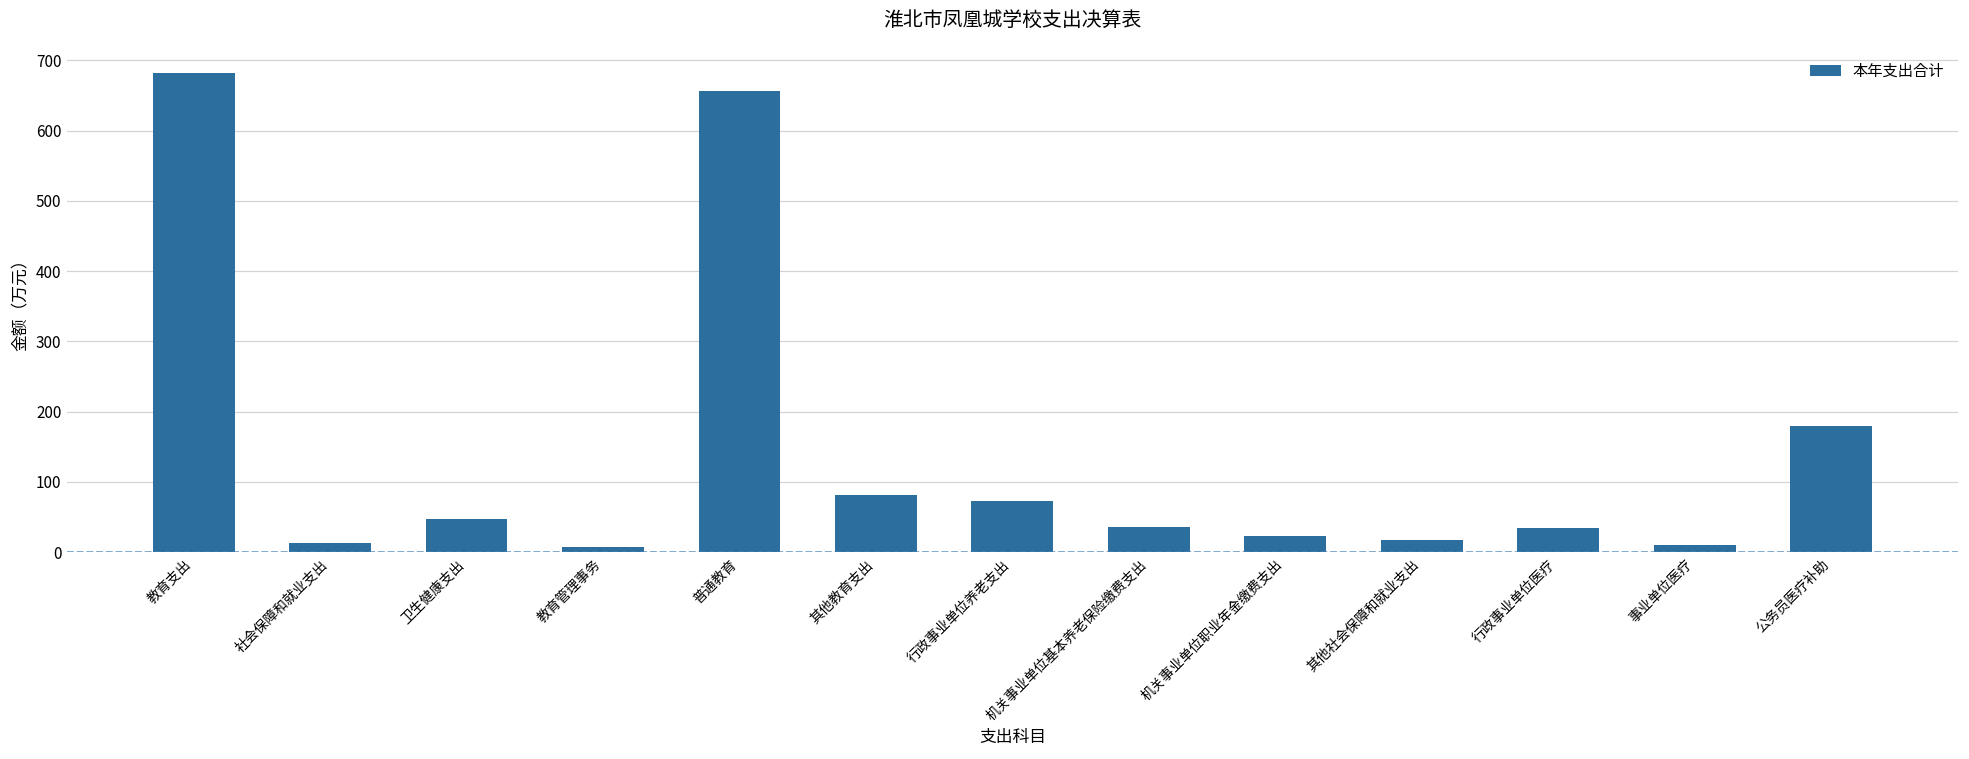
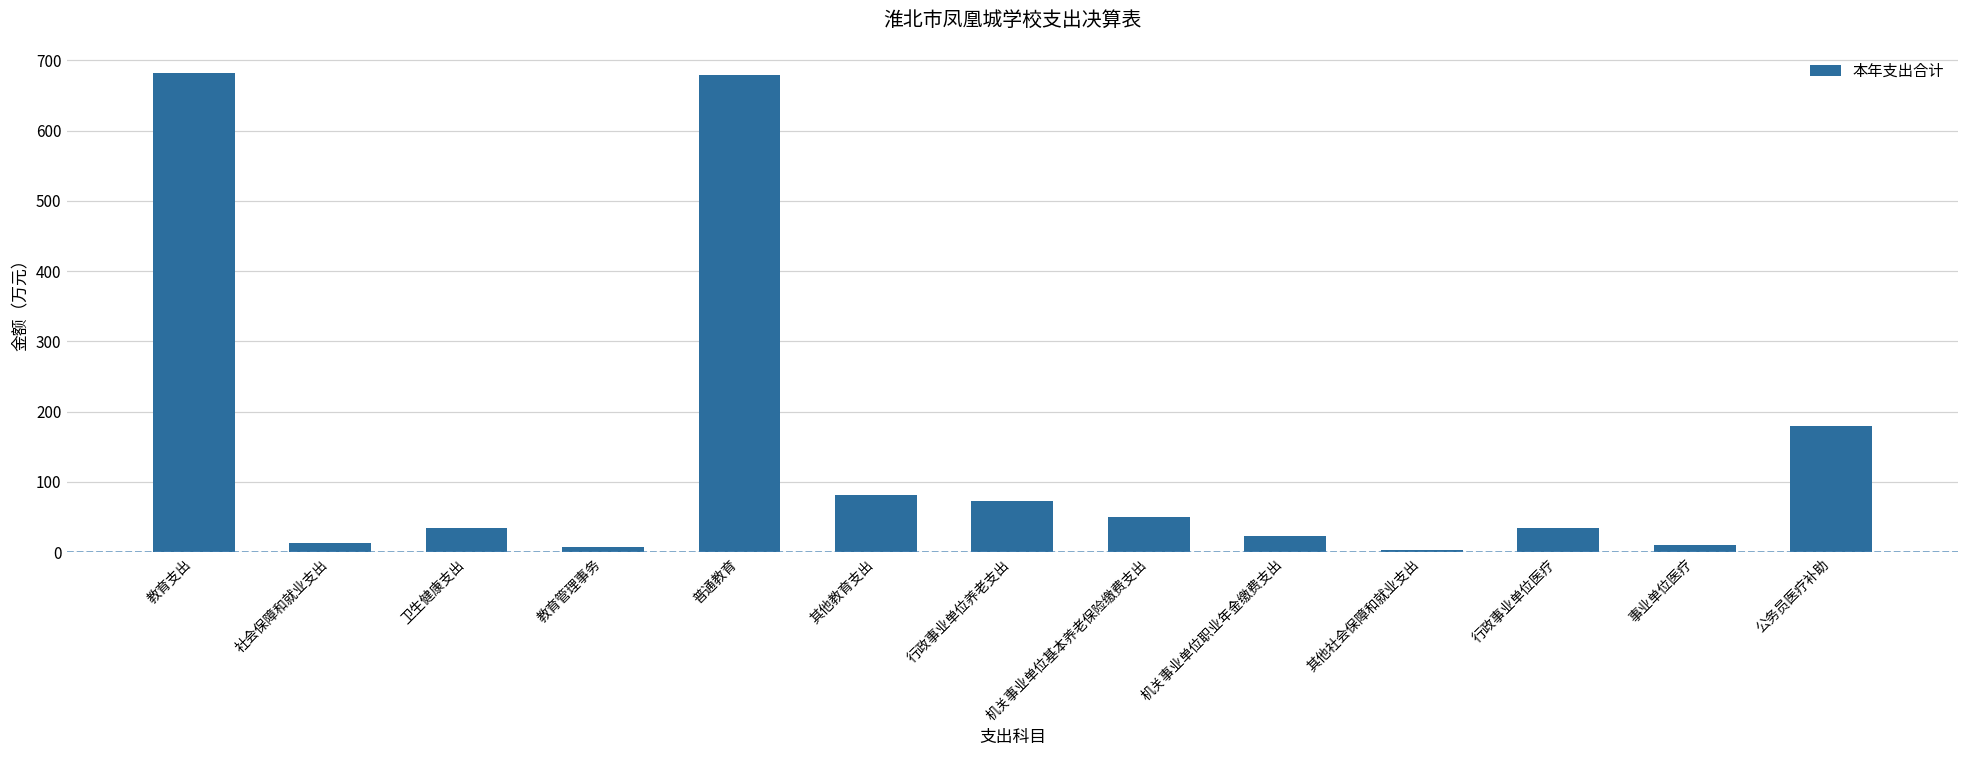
  {
    "教育支出": 680,
    "社会保障和就业支出": 10,
-   "卫生健康支出": 50,
+   "卫生健康支出": 30,
    "教育管理事务": 10,
-   "普通教育": 660,
+   "普通教育": 680,
    "其他教育支出": 80,
    "行政事业单位养老支出": 70,
-   "机关事业单位基本养老保险缴费支出": 40,
+   "机关事业单位基本养老保险缴费支出": 50,
    "机关事业单位职业年金缴费支出": 20,
-   "其他社会保障和就业支出": 20,
+   "其他社会保障和就业支出": 0,
    "行政事业单位医疗": 30,
    "事业单位医疗": 10,
    "公务员医疗补助": 180
  }
